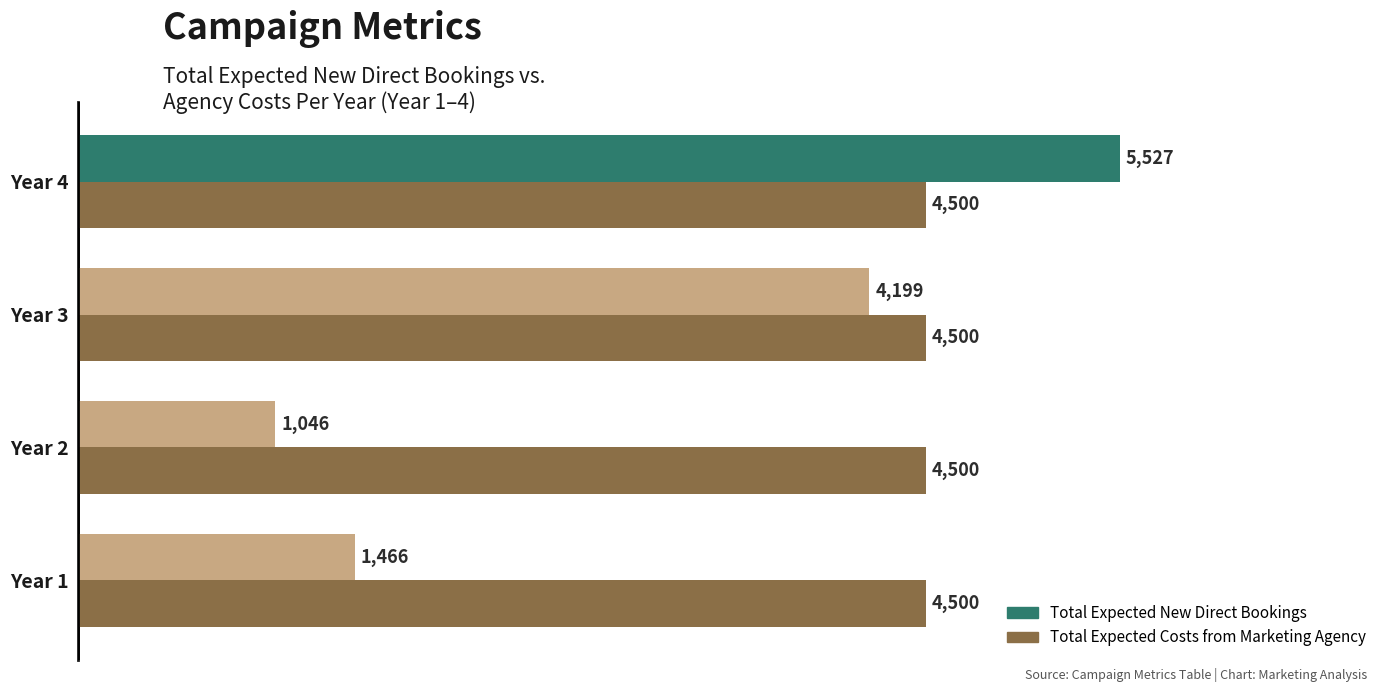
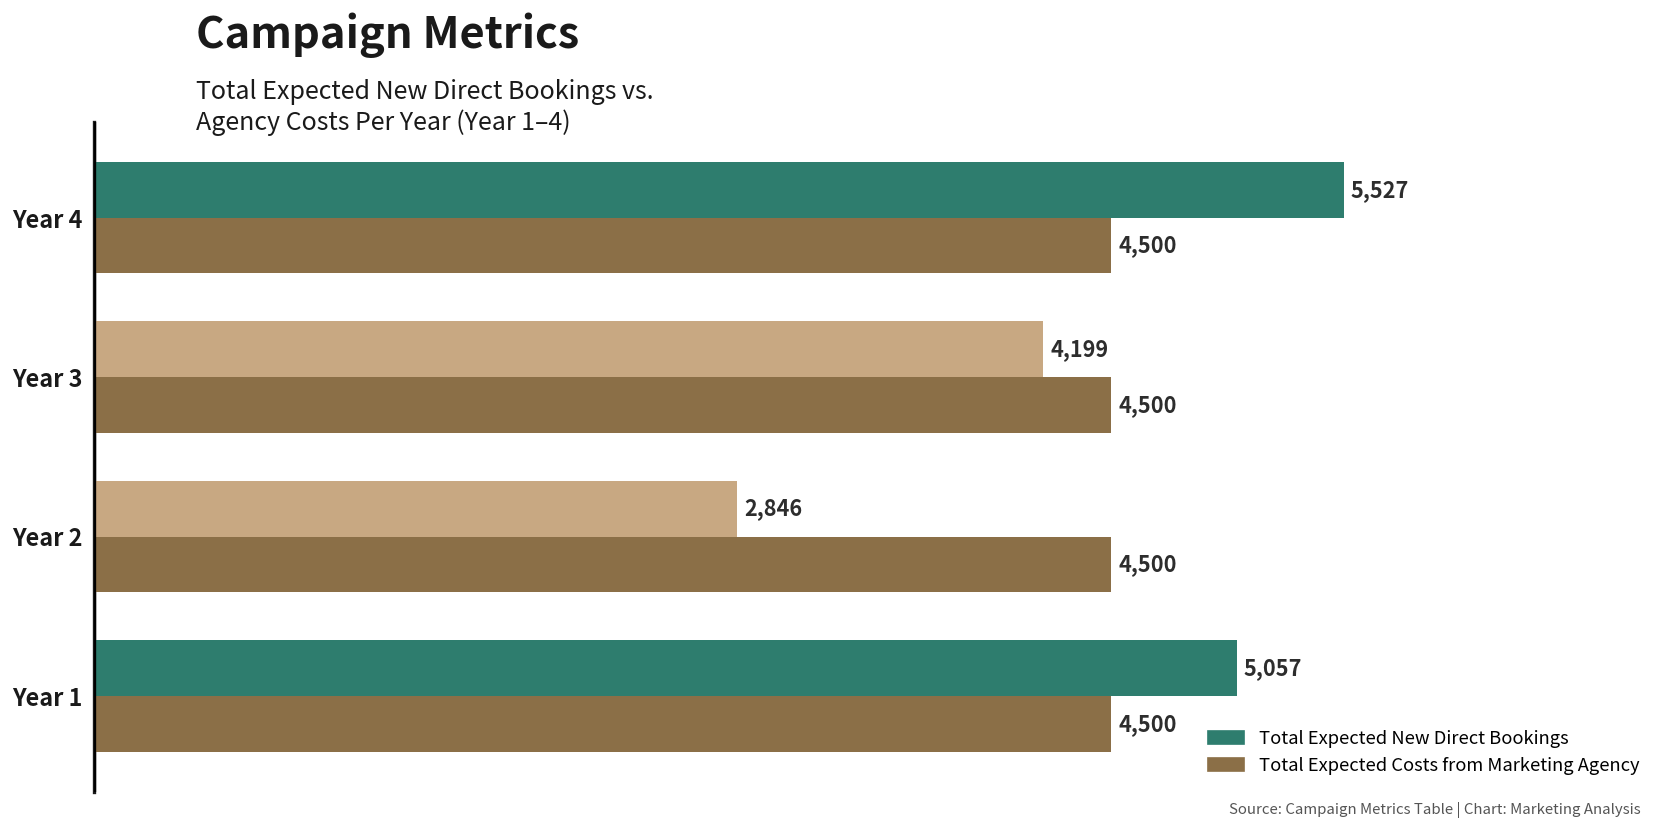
  {
    "Total Expected New Direct Bookings": {
      "Year 4": "5,527",
      "Year 3": "4,199",
-     "Year 2": "1,046",
-     "Year 1": "1,466"
+     "Year 2": "2,846",
+     "Year 1": "5,057"
    },
    "Total Expected Costs from Marketing Agency": {
      "Year 4": "4,500",
      "Year 3": "4,500",
      "Year 2": "4,500",
      "Year 1": "4,500"
    }
  }
